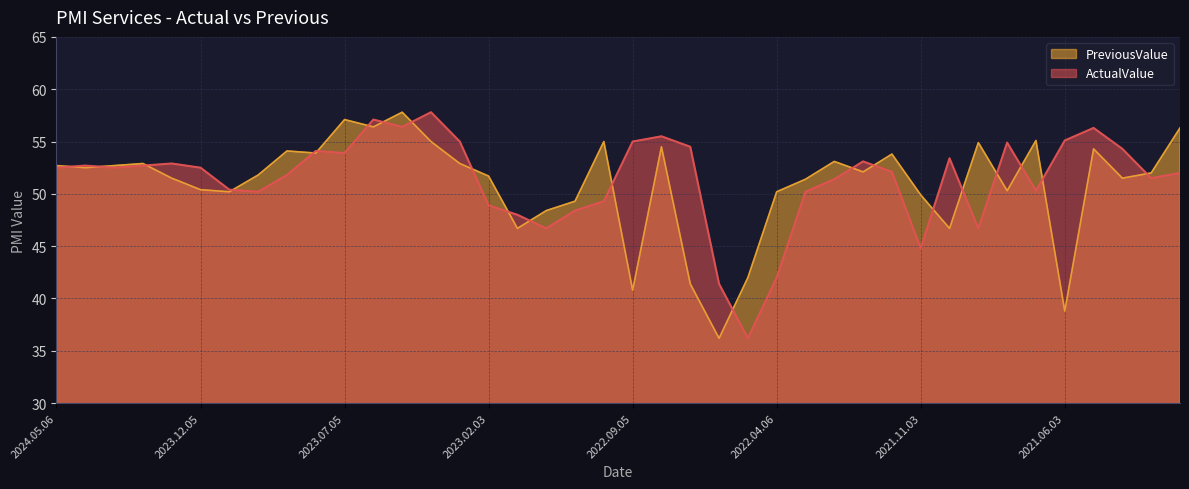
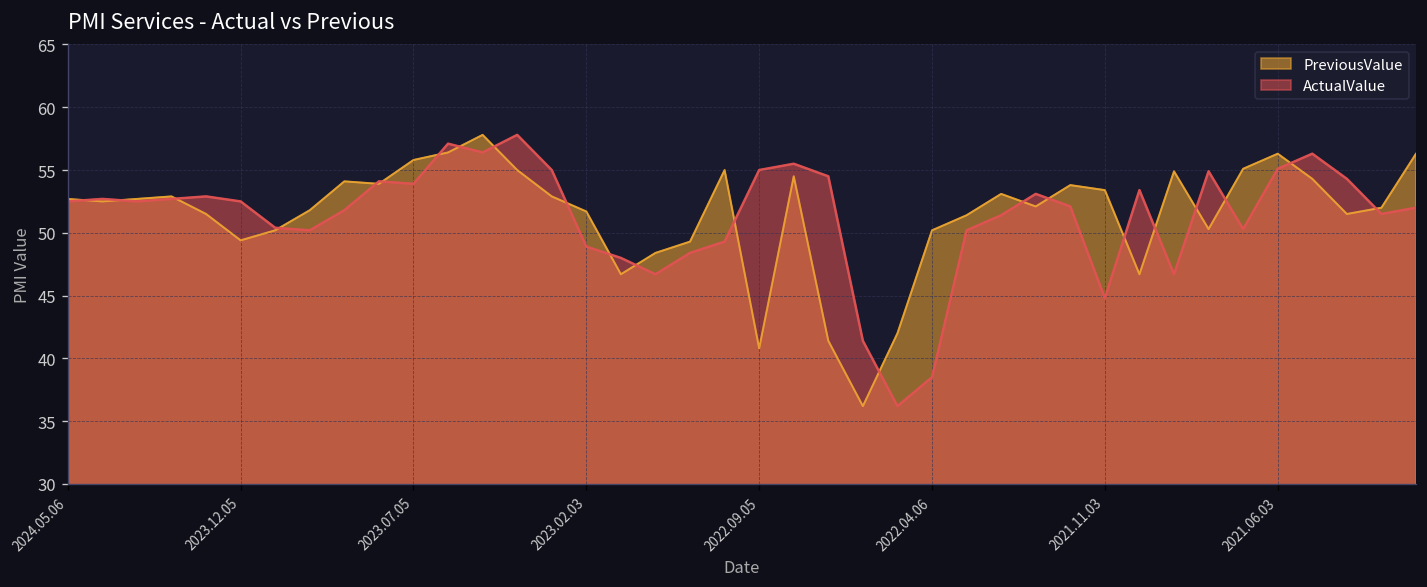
  {
    "PreviousValue": {
-     "2023.12.05": 50.4,
-     "2023.07.05": 57.1,
+     "2023.12.05": 49.4,
+     "2023.07.05": 55.8,
      "2023.02.03": 51.7,
      "2022.09.05": 40.8,
      "2022.04.06": 50.2,
-     "2021.11.03": 49.9,
-     "2021.06.03": 38.8
+     "2021.11.03": 53.4,
+     "2021.06.03": 56.3
    },
    "ActualValue": {
      "2023.12.05": 52.5,
      "2023.07.05": 53.9,
      "2023.02.03": 48.9,
      "2022.09.05": 55.0,
-     "2022.04.06": 42.0,
+     "2022.04.06": 38.5,
      "2021.11.03": 44.8,
      "2021.06.03": 55.1
    }
  }
